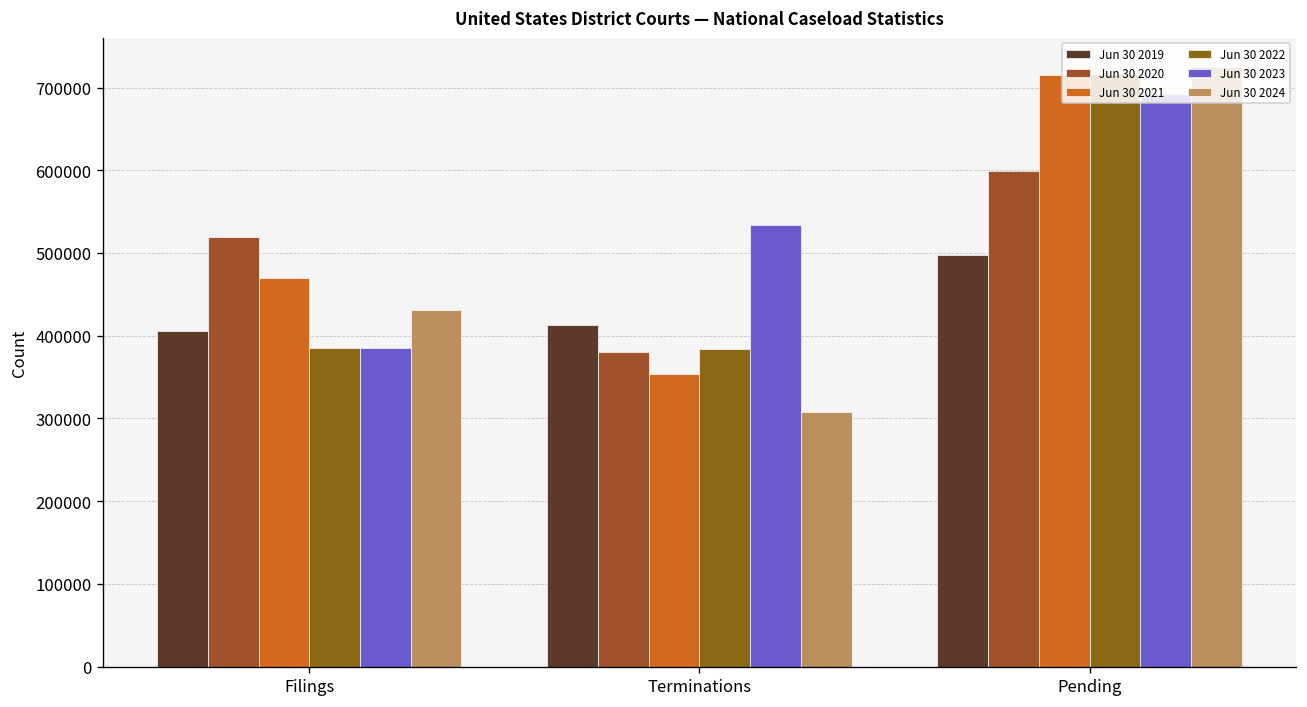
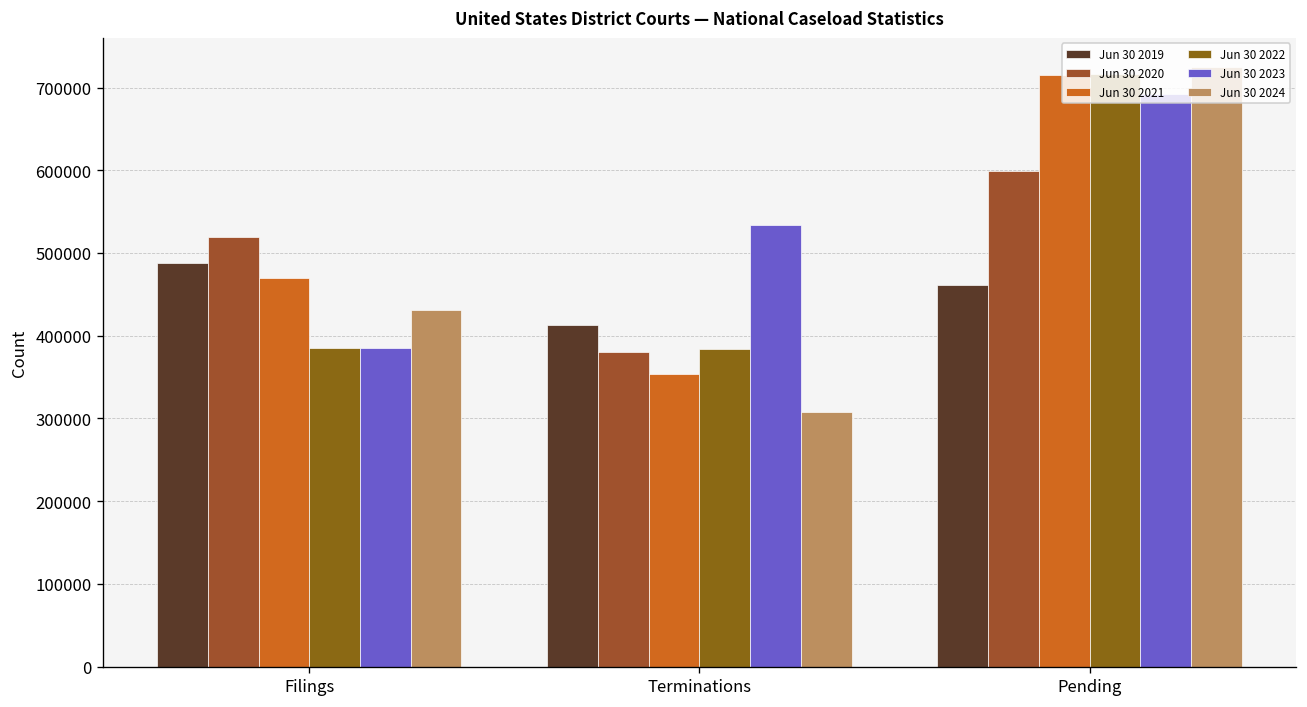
  {
    "Jun 30 2019": {
-     "Filings": 410000,
+     "Filings": 490000,
      "Terminations": 410000,
-     "Pending": 500000
+     "Pending": 460000
    },
    "Jun 30 2023": {
      "Filings": 380000,
      "Terminations": 530000
    },
    "Jun 30 2024": {
      "Filings": 430000,
      "Terminations": 310000
    }
  }
